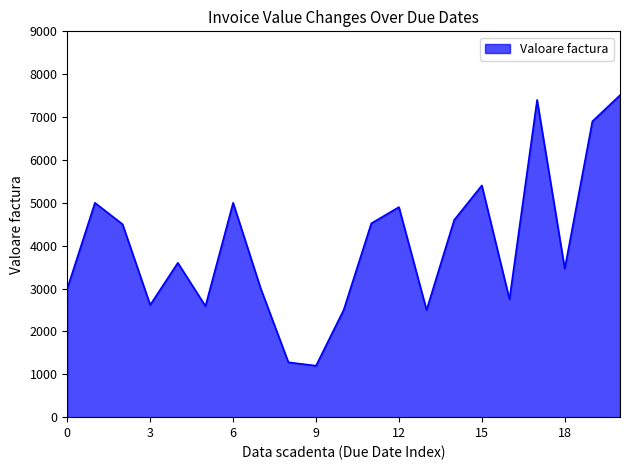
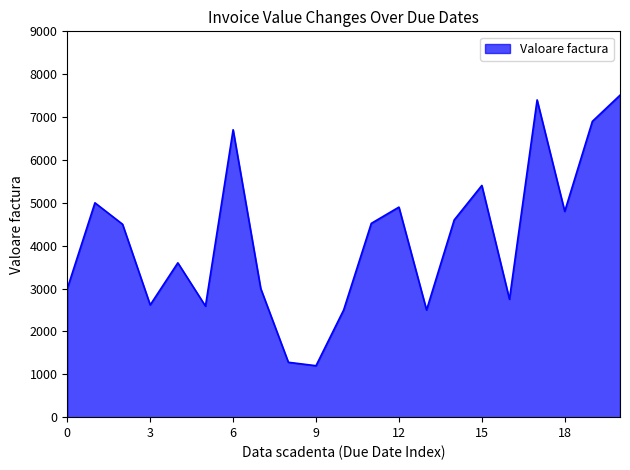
  {
    "0": 3000,
    "3": 2600,
-   "6": 5000,
+   "6": 6700,
    "9": 1200,
    "12": 4900,
    "15": 5400,
-   "18": 3500
+   "18": 4800
  }
